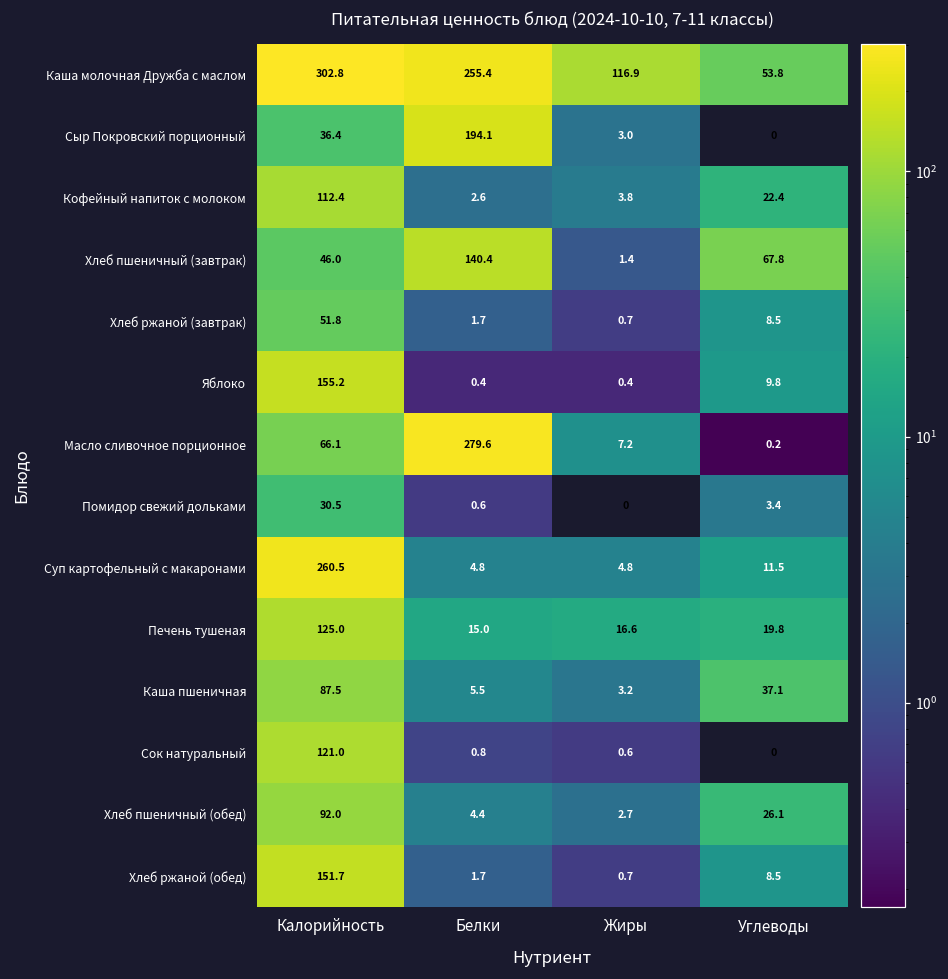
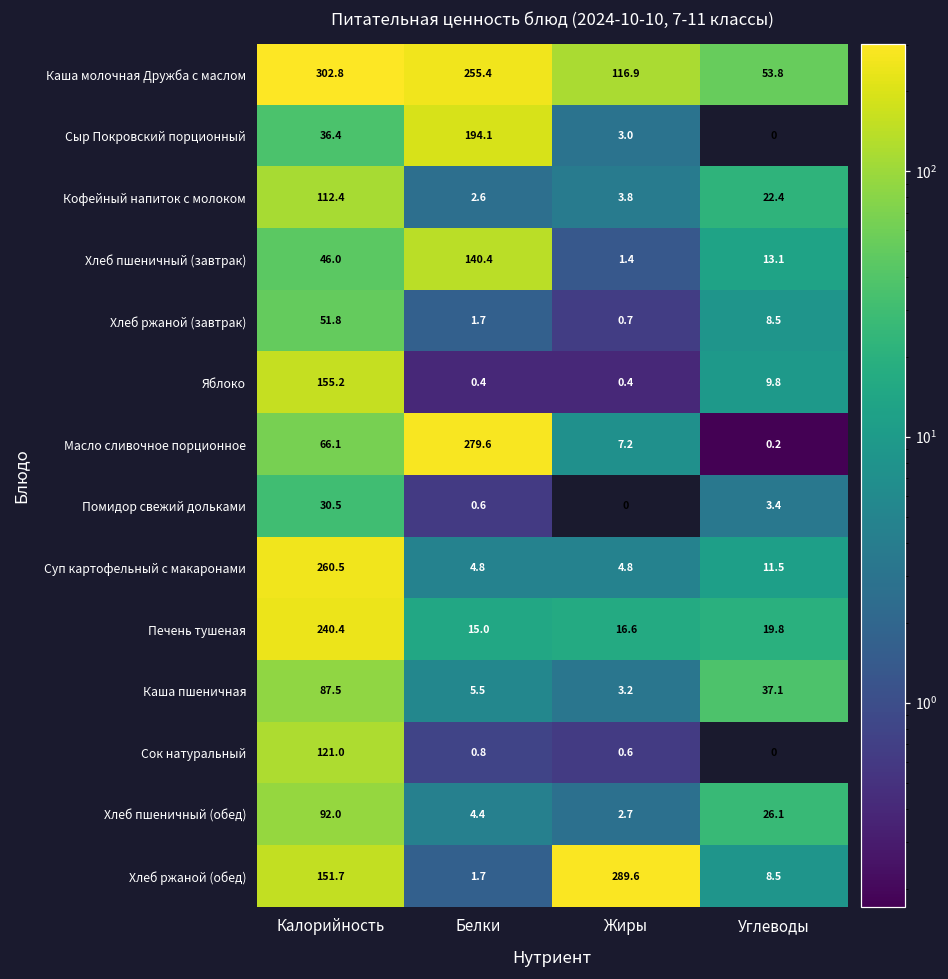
  {
    "Каша молочная Дружба с маслом": {
      "Калорийность": 302.8,
      "Белки": 255.4,
      "Жиры": 116.9,
      "Углеводы": 53.8
    },
    "Сыр Покровский порционный": {
      "Калорийность": 36.4,
      "Белки": 194.1,
      "Жиры": 3.0
    },
    "Кофейный напиток с молоком": {
      "Калорийность": 112.4,
      "Белки": 2.6,
      "Жиры": 3.8,
      "Углеводы": 22.4
    },
    "Хлеб пшеничный (завтрак)": {
      "Калорийность": 46.0,
      "Белки": 140.4,
      "Жиры": 1.4,
-     "Углеводы": 67.8
+     "Углеводы": 13.1
    },
    "Хлеб ржаной (завтрак)": {
      "Калорийность": 51.8,
      "Белки": 1.7,
      "Жиры": 0.7,
      "Углеводы": 8.5
    },
    "Яблоко": {
      "Калорийность": 155.2,
      "Белки": 0.4,
      "Жиры": 0.4,
      "Углеводы": 9.8
    },
    "Масло сливочное порционное": {
      "Калорийность": 66.1,
      "Белки": 279.6,
      "Жиры": 7.2,
      "Углеводы": 0.2
    },
    "Помидор свежий дольками": {
      "Калорийность": 30.5,
      "Белки": 0.6,
      "Углеводы": 3.4
    },
    "Суп картофельный с макаронами": {
      "Калорийность": 260.5,
      "Белки": 4.8,
      "Жиры": 4.8,
      "Углеводы": 11.5
    },
    "Печень тушеная": {
-     "Калорийность": 125.0,
+     "Калорийность": 240.4,
      "Белки": 15.0,
      "Жиры": 16.6,
      "Углеводы": 19.8
    },
    "Каша пшеничная": {
      "Калорийность": 87.5,
      "Белки": 5.5,
      "Жиры": 3.2,
      "Углеводы": 37.1
    },
    "Сок натуральный": {
      "Калорийность": 121.0,
      "Белки": 0.8,
      "Жиры": 0.6
    },
    "Хлеб пшеничный (обед)": {
      "Калорийность": 92.0,
      "Белки": 4.4,
      "Жиры": 2.7,
      "Углеводы": 26.1
    },
    "Хлеб ржаной (обед)": {
      "Калорийность": 151.7,
      "Белки": 1.7,
-     "Жиры": 0.7,
+     "Жиры": 289.6,
      "Углеводы": 8.5
    }
  }
